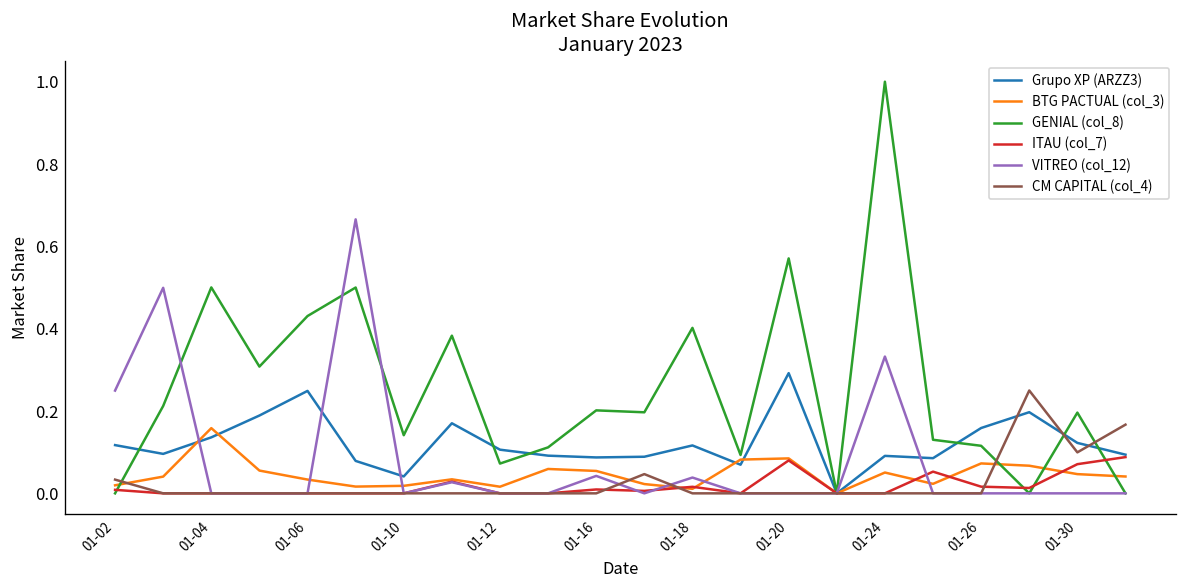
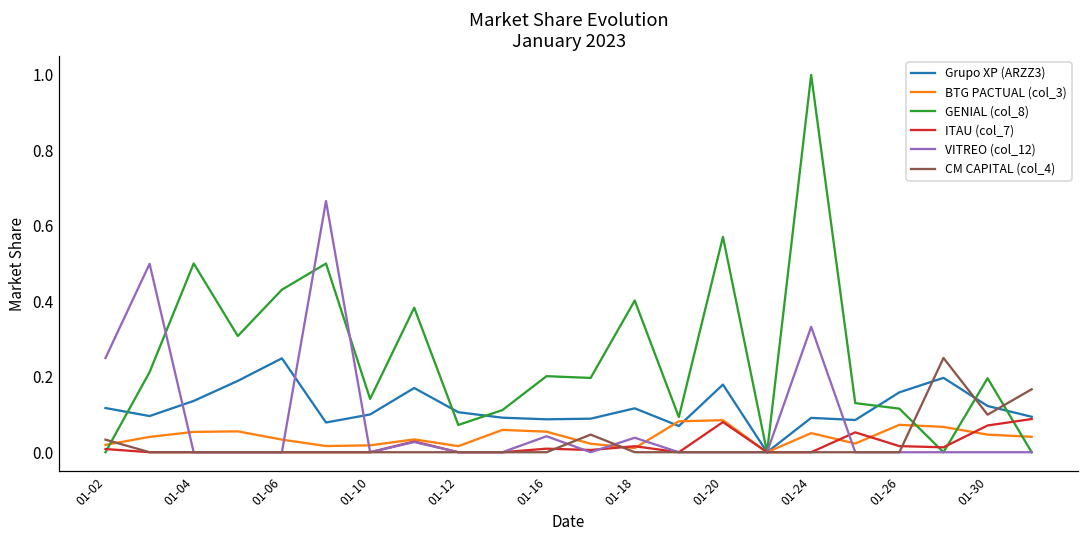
  {
    "Grupo XP (ARZZ3)": {
      "01-02": 0.12,
      "01-04": 0.14,
      "01-06": 0.25,
-     "01-10": 0.04,
+     "01-10": 0.10,
      "01-12": 0.11,
      "01-16": 0.09,
      "01-18": 0.12,
-     "01-20": 0.29,
+     "01-20": 0.18,
      "01-24": 0.09,
      "01-26": 0.16,
      "01-30": 0.12
    },
    "BTG PACTUAL (col_3)": {
      "01-02": 0.02,
-     "01-04": 0.16,
+     "01-04": 0.05,
      "01-06": 0.03,
      "01-10": 0.02,
      "01-12": 0.02,
      "01-16": 0.05,
      "01-24": 0.05,
      "01-26": 0.07,
      "01-30": 0.05
    },
    "GENIAL (col_8)": {
      "01-02": 0.00,
      "01-04": 0.50,
      "01-06": 0.43,
      "01-10": 0.14,
      "01-12": 0.07,
      "01-16": 0.20,
      "01-18": 0.40,
      "01-20": 0.57,
      "01-24": 1.00,
      "01-26": 0.12,
      "01-30": 0.20
    },
    "ITAU (col_7)": {
      "01-02": 0.01,
      "01-16": 0.01,
      "01-26": 0.02,
      "01-30": 0.07
    },
    "VITREO (col_12)": {
      "01-02": 0.25,
      "01-16": 0.04,
      "01-18": 0.04,
      "01-24": 0.33,
      "01-30": 0.00
    },
    "CM CAPITAL (col_4)": {
      "01-02": 0.03,
      "01-16": 0.00,
      "01-18": 0.00,
      "01-30": 0.10
    }
  }
